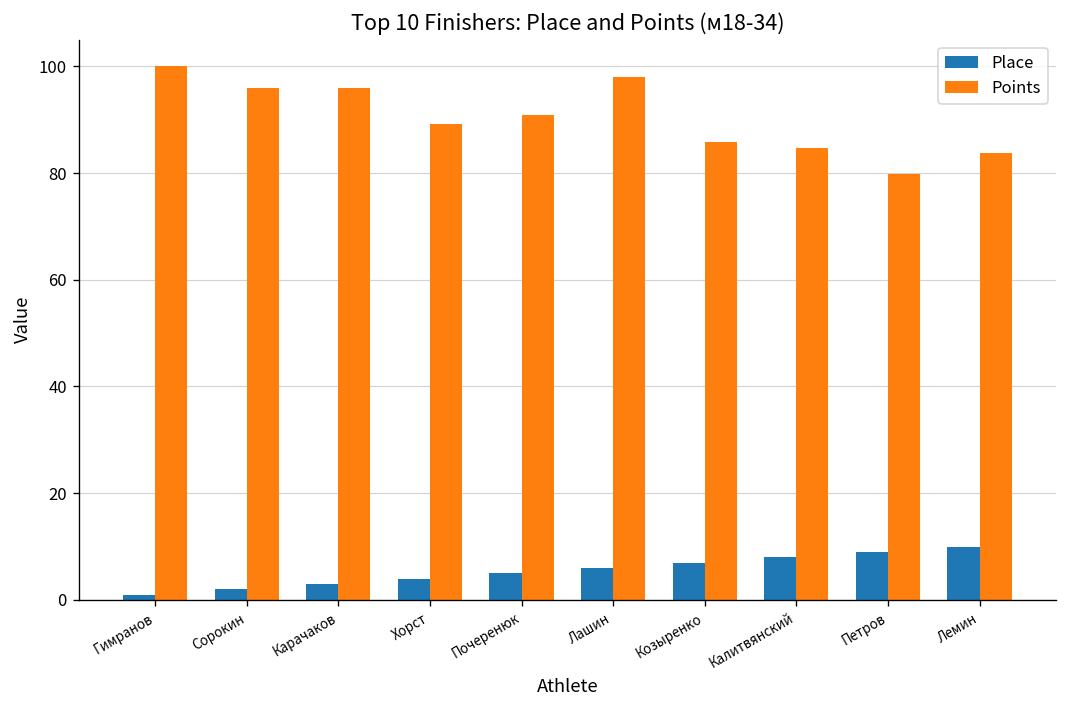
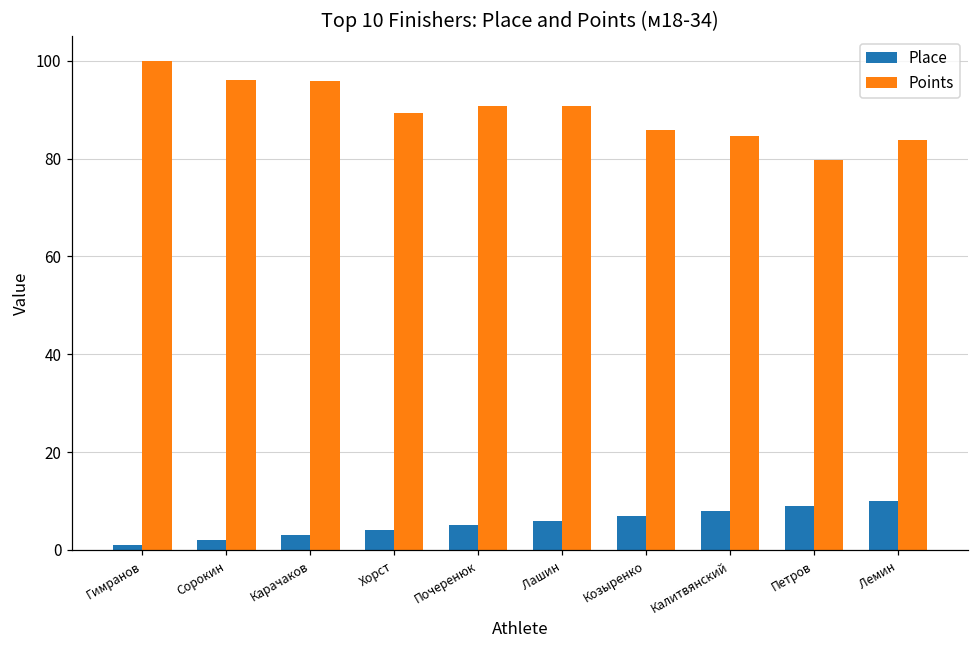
  {
    "Place": {
      "Гимранов": 1,
      "Сорокин": 2,
      "Карачаков": 3,
      "Хорст": 4,
      "Почеренюк": 5,
      "Лашин": 6,
      "Козыренко": 7,
      "Калитвянский": 8,
      "Петров": 9,
      "Лемин": 10
    },
    "Points": {
      "Гимранов": 100,
      "Сорокин": 96,
      "Карачаков": 96,
      "Хорст": 89,
      "Почеренюк": 91,
-     "Лашин": 98,
+     "Лашин": 91,
      "Козыренко": 86,
      "Калитвянский": 85,
      "Петров": 80,
      "Лемин": 84
    }
  }
